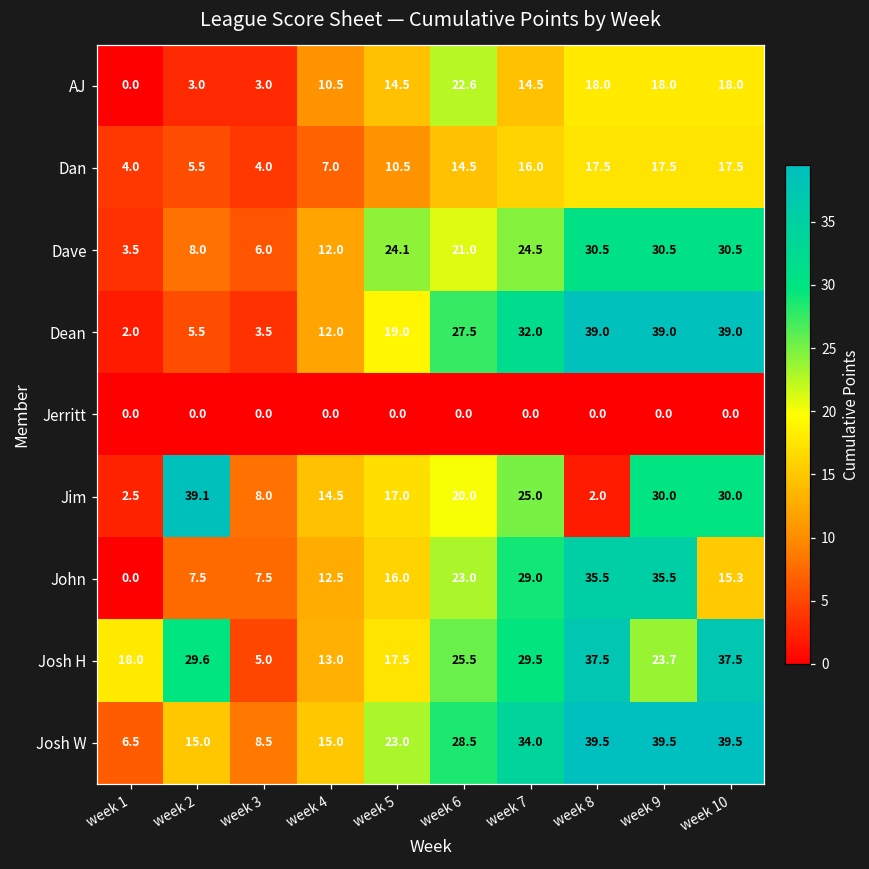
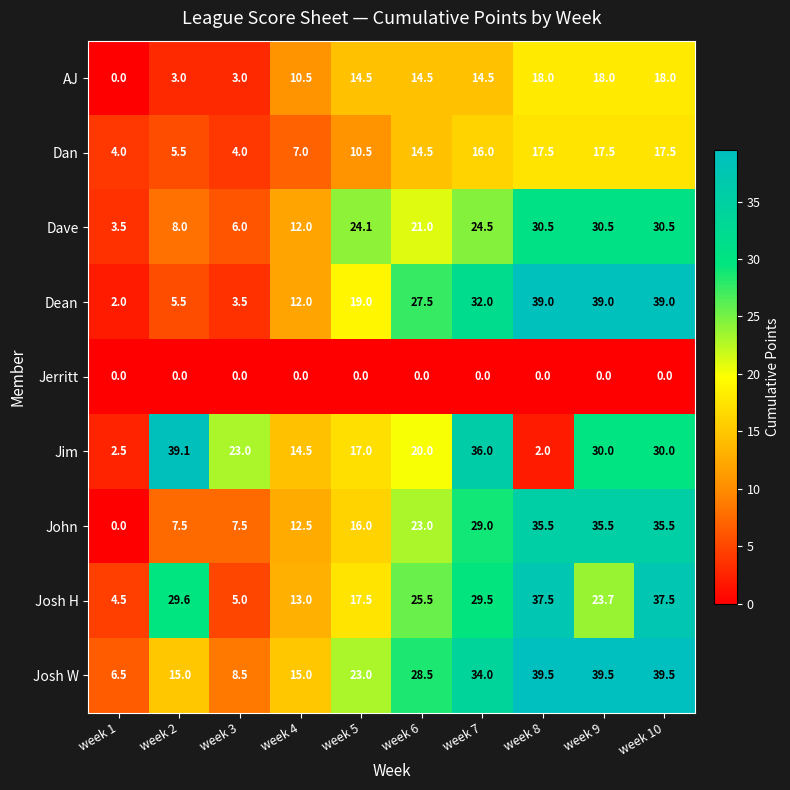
  {
    "AJ": {
      "week 1": 0.0,
      "week 2": 3.0,
      "week 3": 3.0,
      "week 4": 10.5,
      "week 5": 14.5,
-     "week 6": 22.6,
+     "week 6": 14.5,
      "week 7": 14.5,
      "week 8": 18.0,
      "week 9": 18.0,
      "week 10": 18.0
    },
    "Dan": {
      "week 1": 4.0,
      "week 2": 5.5,
      "week 3": 4.0,
      "week 4": 7.0,
      "week 5": 10.5,
      "week 6": 14.5,
      "week 7": 16.0,
      "week 8": 17.5,
      "week 9": 17.5,
      "week 10": 17.5
    },
    "Dave": {
      "week 1": 3.5,
      "week 2": 8.0,
      "week 3": 6.0,
      "week 4": 12.0,
      "week 5": 24.1,
      "week 6": 21.0,
      "week 7": 24.5,
      "week 8": 30.5,
      "week 9": 30.5,
      "week 10": 30.5
    },
    "Dean": {
      "week 1": 2.0,
      "week 2": 5.5,
      "week 3": 3.5,
      "week 4": 12.0,
      "week 5": 19.0,
      "week 6": 27.5,
      "week 7": 32.0,
      "week 8": 39.0,
      "week 9": 39.0,
      "week 10": 39.0
    },
    "Jerritt": {
      "week 1": 0.0,
      "week 2": 0.0,
      "week 3": 0.0,
      "week 4": 0.0,
      "week 5": 0.0,
      "week 6": 0.0,
      "week 7": 0.0,
      "week 8": 0.0,
      "week 9": 0.0,
      "week 10": 0.0
    },
    "Jim": {
      "week 1": 2.5,
      "week 2": 39.1,
-     "week 3": 8.0,
+     "week 3": 23.0,
      "week 4": 14.5,
      "week 5": 17.0,
      "week 6": 20.0,
-     "week 7": 25.0,
+     "week 7": 36.0,
      "week 8": 2.0,
      "week 9": 30.0,
      "week 10": 30.0
    },
    "John": {
      "week 1": 0.0,
      "week 2": 7.5,
      "week 3": 7.5,
      "week 4": 12.5,
      "week 5": 16.0,
      "week 6": 23.0,
      "week 7": 29.0,
      "week 8": 35.5,
      "week 9": 35.5,
-     "week 10": 15.3
+     "week 10": 35.5
    },
    "Josh H": {
-     "week 1": 18.0,
+     "week 1": 4.5,
      "week 2": 29.6,
      "week 3": 5.0,
      "week 4": 13.0,
      "week 5": 17.5,
      "week 6": 25.5,
      "week 7": 29.5,
      "week 8": 37.5,
      "week 9": 23.7,
      "week 10": 37.5
    },
    "Josh W": {
      "week 1": 6.5,
      "week 2": 15.0,
      "week 3": 8.5,
      "week 4": 15.0,
      "week 5": 23.0,
      "week 6": 28.5,
      "week 7": 34.0,
      "week 8": 39.5,
      "week 9": 39.5,
      "week 10": 39.5
    }
  }
